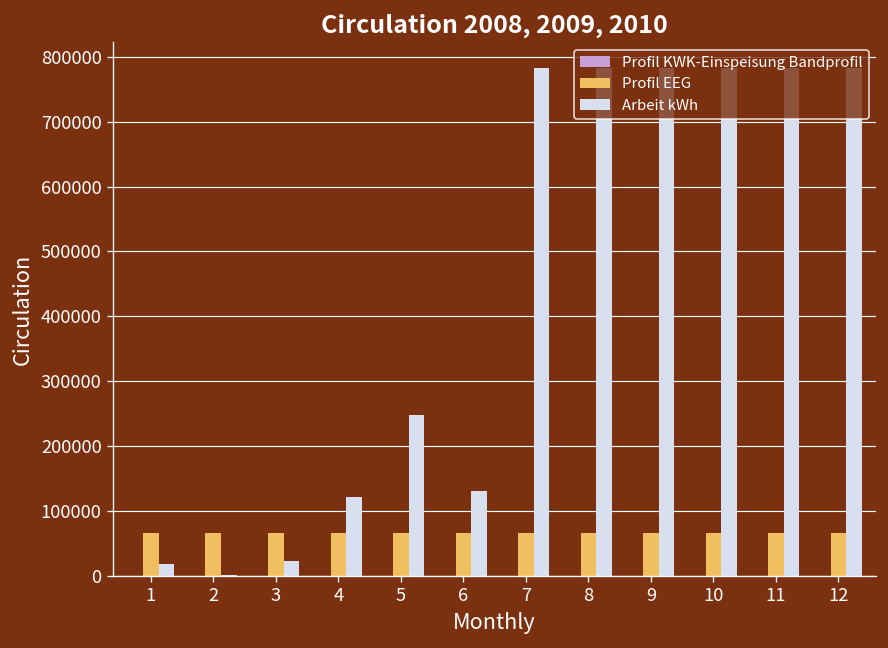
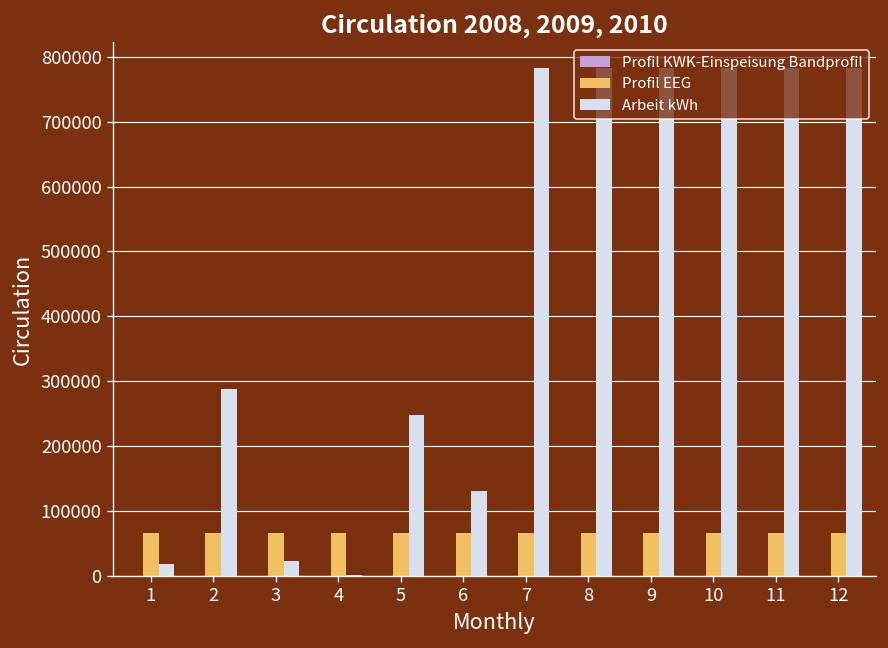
  {
    "Profil EEG": {
      "1": 70000,
      "2": 70000,
      "3": 70000,
      "4": 70000,
      "5": 70000,
      "6": 70000,
      "7": 70000,
      "8": 70000,
      "9": 70000,
      "10": 70000,
      "11": 70000,
      "12": 70000
    },
    "Arbeit kWh": {
      "1": 20000,
-     "2": 0,
+     "2": 290000,
      "3": 20000,
-     "4": 120000,
+     "4": 0,
      "5": 250000,
      "6": 130000,
      "7": 780000
    }
  }
